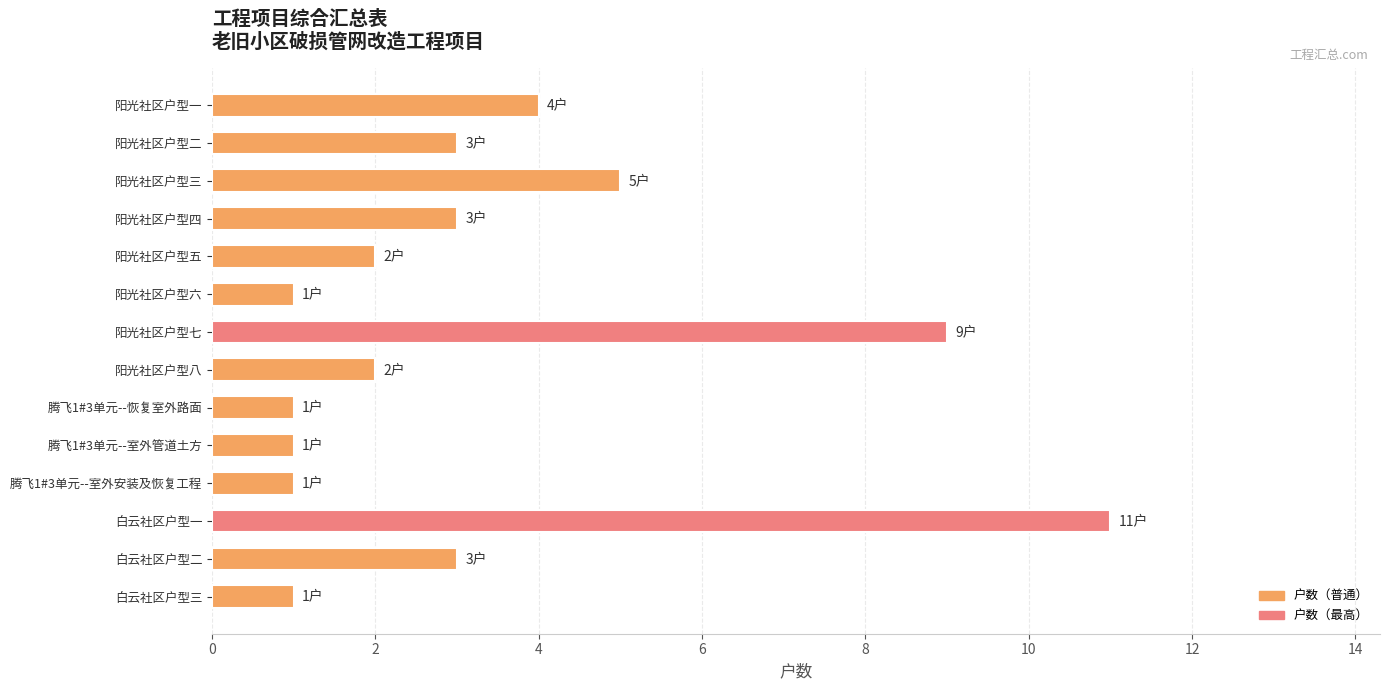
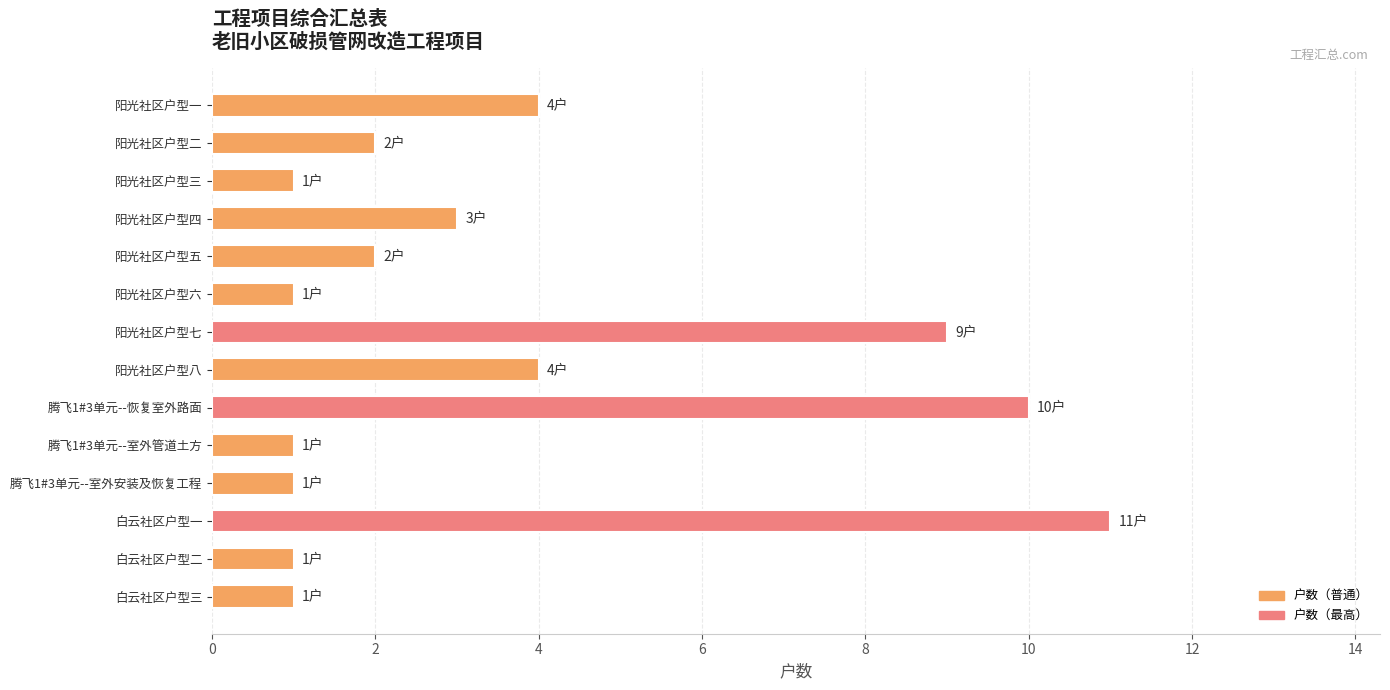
  {
    "阳光社区户型一": "4户",
-   "阳光社区户型二": "3户",
-   "阳光社区户型三": "5户",
+   "阳光社区户型二": "2户",
+   "阳光社区户型三": "1户",
    "阳光社区户型四": "3户",
    "阳光社区户型五": "2户",
    "阳光社区户型六": "1户",
    "阳光社区户型七": "9户",
-   "阳光社区户型八": "2户",
-   "腾飞1#3单元--恢复室外路面": "1户",
+   "阳光社区户型八": "4户",
+   "腾飞1#3单元--恢复室外路面": "10户",
    "腾飞1#3单元--室外管道土方": "1户",
    "腾飞1#3单元--室外安装及恢复工程": "1户",
    "白云社区户型一": "11户",
-   "白云社区户型二": "3户",
+   "白云社区户型二": "1户",
    "白云社区户型三": "1户"
  }
